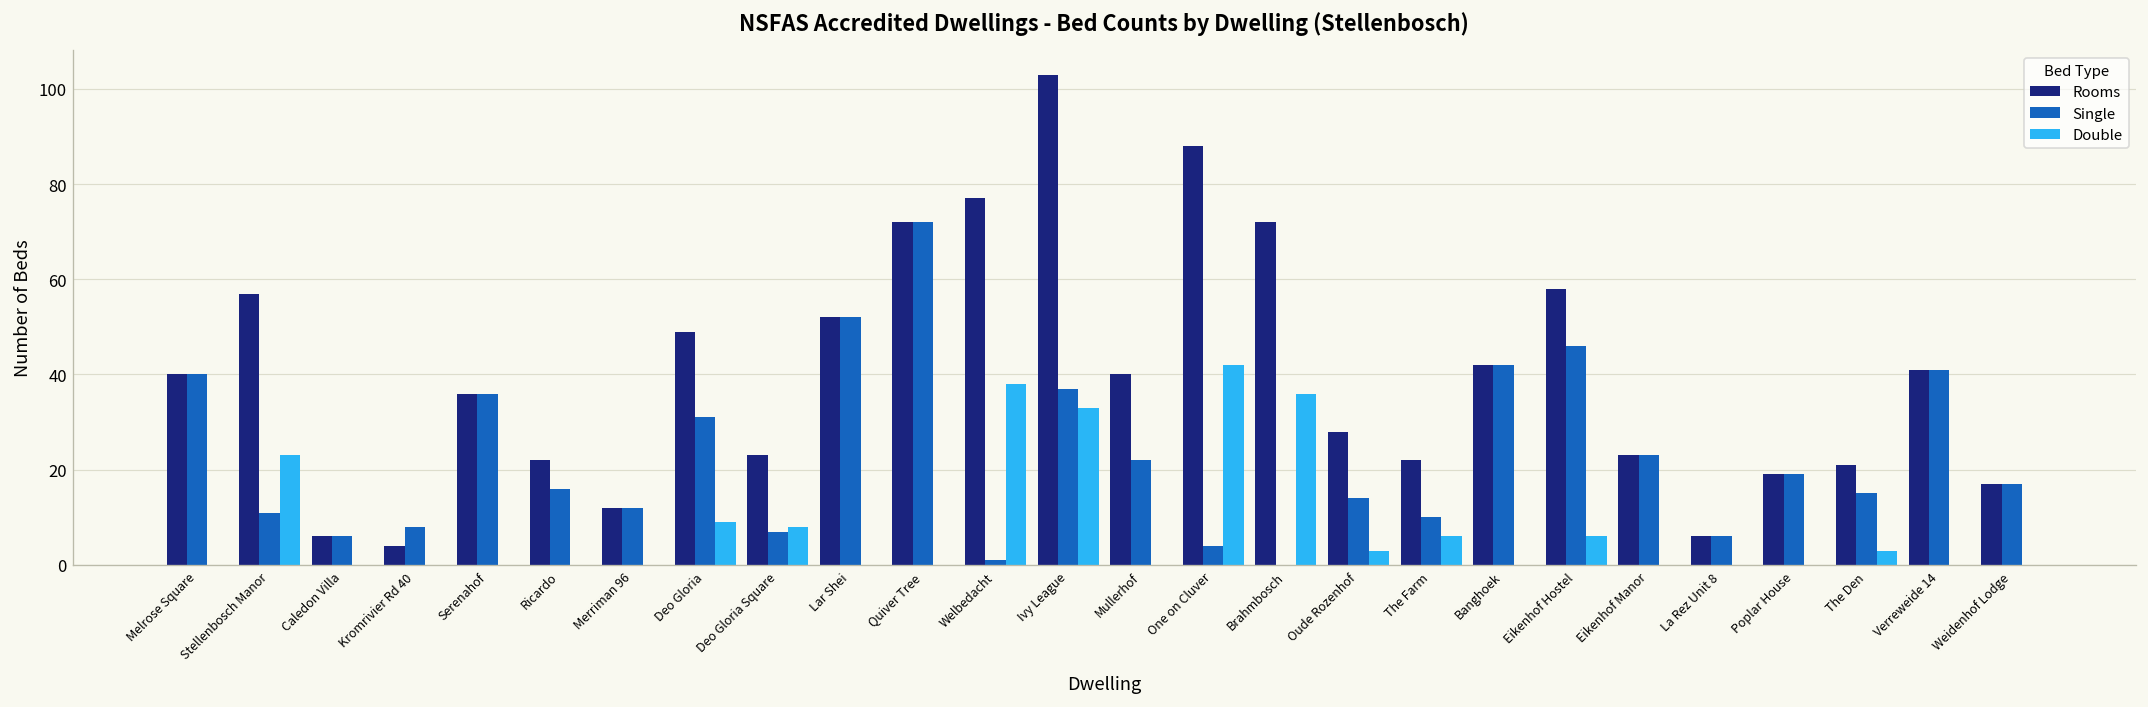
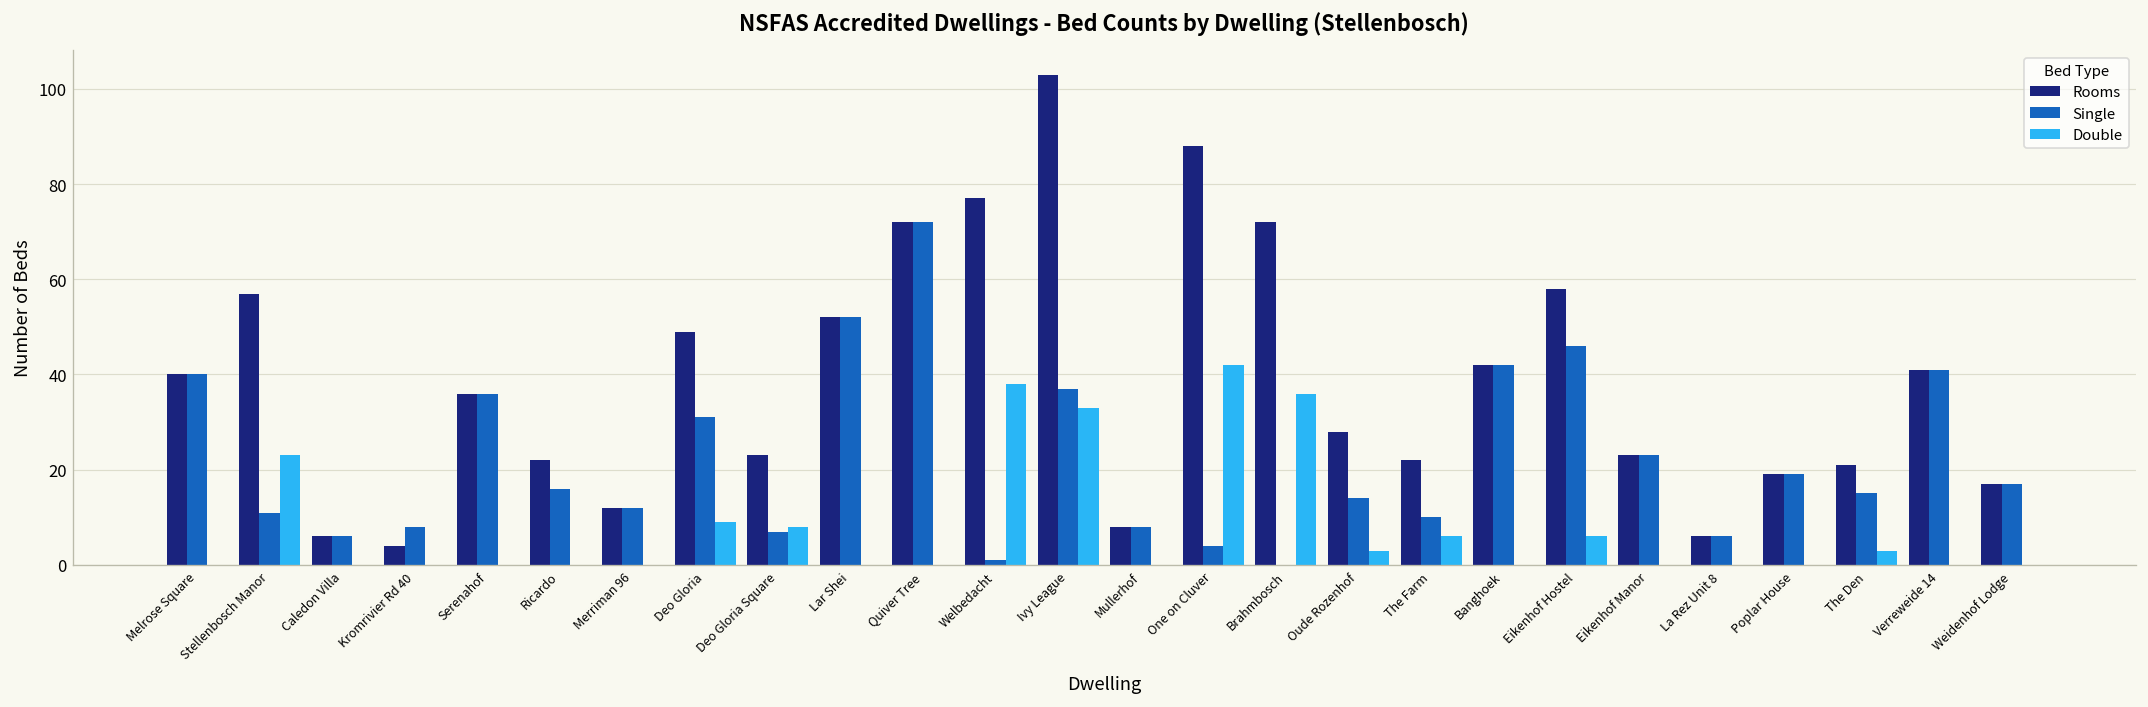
  {
    "Rooms": {
      "Melrose Square": 40,
      "Stellenbosch Manor": 57,
      "Caledon Villa": 6,
      "Kromrivier Rd 40": 4,
      "Serenahof": 36,
      "Ricardo": 22,
      "Merriman 96": 12,
      "Deo Gloria": 49,
      "Deo Gloria Square": 23,
      "Lar Shei": 52,
      "Quiver Tree": 72,
      "Welbedacht": 77,
      "Ivy League": 103,
-     "Mullerhof": 40,
+     "Mullerhof": 8,
      "One on Cluver": 88,
      "Brahmbosch": 72,
      "Oude Rozenhof": 28,
      "The Farm": 22,
      "Banghoek": 42,
      "Eikenhof Hostel": 58,
      "Eikenhof Manor": 23,
      "La Rez Unit 8": 6,
      "Poplar House": 19,
      "The Den": 21,
      "Verreweide 14": 41,
      "Weidenhof Lodge": 17
    },
    "Single": {
      "Melrose Square": 40,
      "Stellenbosch Manor": 11,
      "Caledon Villa": 6,
      "Kromrivier Rd 40": 8,
      "Serenahof": 36,
      "Ricardo": 16,
      "Merriman 96": 12,
      "Deo Gloria": 31,
      "Deo Gloria Square": 7,
      "Lar Shei": 52,
      "Quiver Tree": 72,
      "Welbedacht": 1,
      "Ivy League": 37,
-     "Mullerhof": 22,
+     "Mullerhof": 8,
      "One on Cluver": 4,
      "Brahmbosch": 0,
      "Oude Rozenhof": 14,
      "The Farm": 10,
      "Banghoek": 42,
      "Eikenhof Hostel": 46,
      "Eikenhof Manor": 23,
      "La Rez Unit 8": 6,
      "Poplar House": 19,
      "The Den": 15,
      "Verreweide 14": 41,
      "Weidenhof Lodge": 17
    },
    "Double": {
      "Melrose Square": 0,
      "Stellenbosch Manor": 23,
      "Caledon Villa": 0,
      "Kromrivier Rd 40": 0,
      "Serenahof": 0,
      "Ricardo": 0,
      "Merriman 96": 0,
      "Deo Gloria": 9,
      "Deo Gloria Square": 8,
      "Lar Shei": 0,
      "Quiver Tree": 0,
      "Welbedacht": 38,
      "Ivy League": 33,
      "Mullerhof": 0,
      "One on Cluver": 42,
      "Brahmbosch": 36,
      "Oude Rozenhof": 3,
      "The Farm": 6,
      "Banghoek": 0,
      "Eikenhof Hostel": 6,
      "Eikenhof Manor": 0,
      "La Rez Unit 8": 0,
      "Poplar House": 0,
      "The Den": 3,
      "Verreweide 14": 0,
      "Weidenhof Lodge": 0
    }
  }
